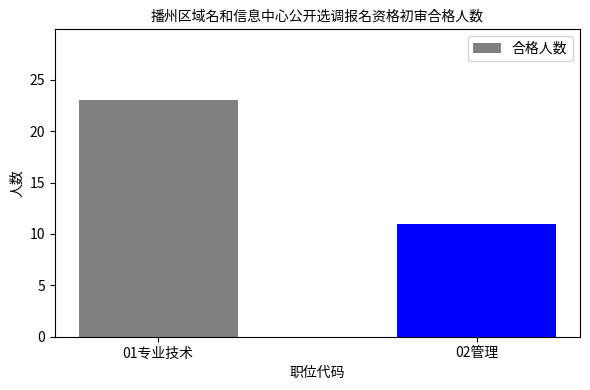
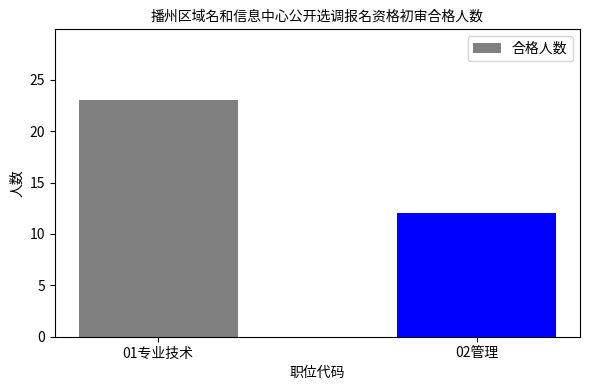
  {
    "01专业技术": 23,
-   "02管理": 11
+   "02管理": 12
  }
